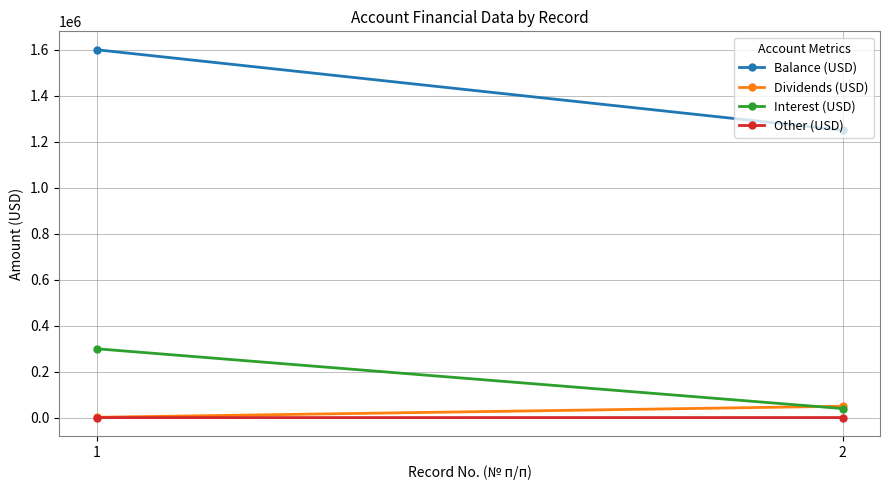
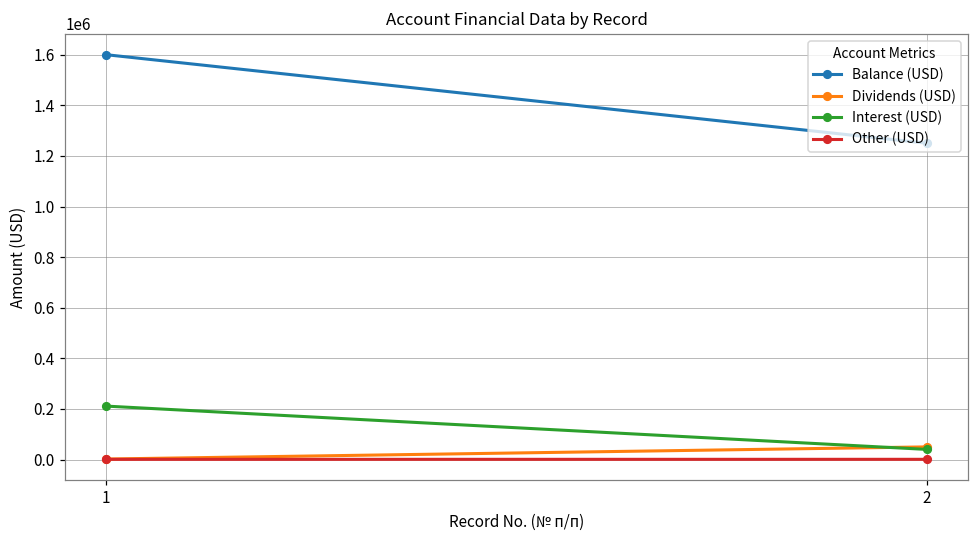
  {
    "Balance (USD)": {
      "1": 1600000
    },
    "Interest (USD)": {
-     "1": 300000
+     "1": 210000
    },
    "Other (USD)": {
      "2": 0
    }
  }
